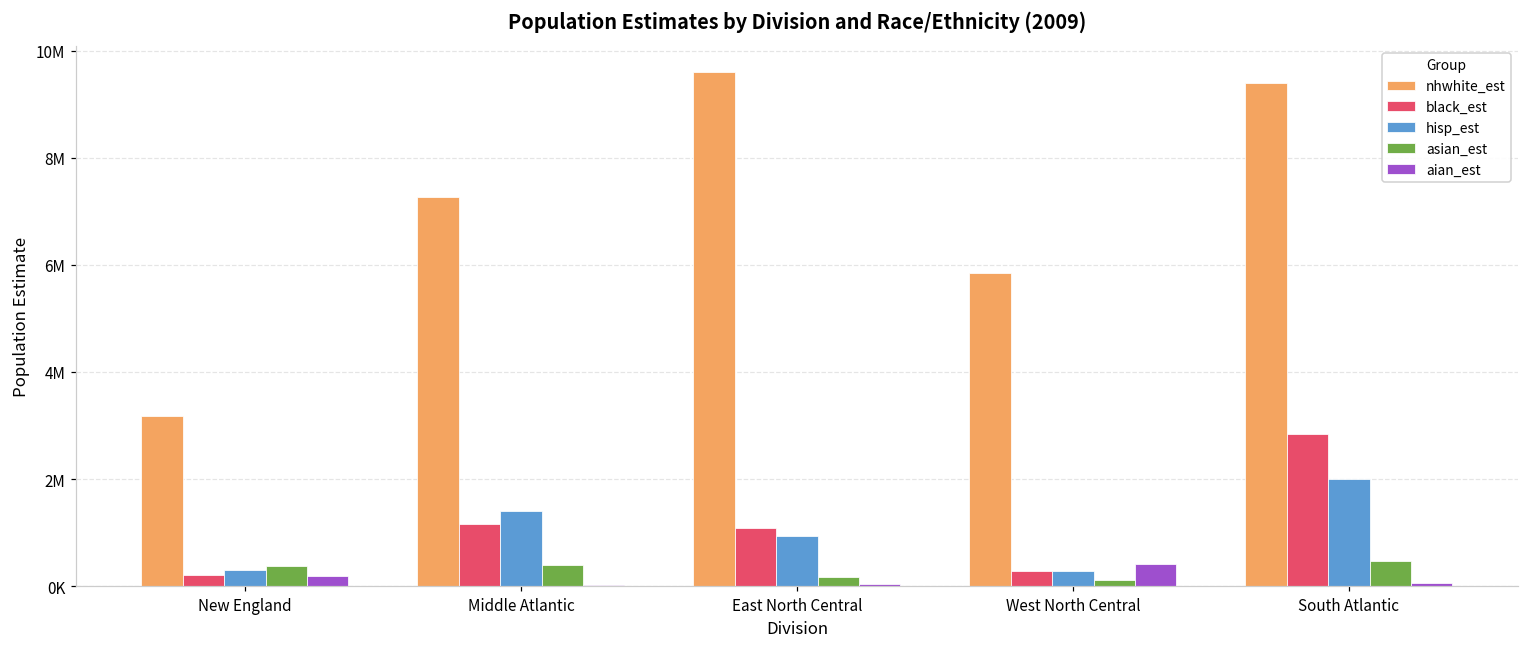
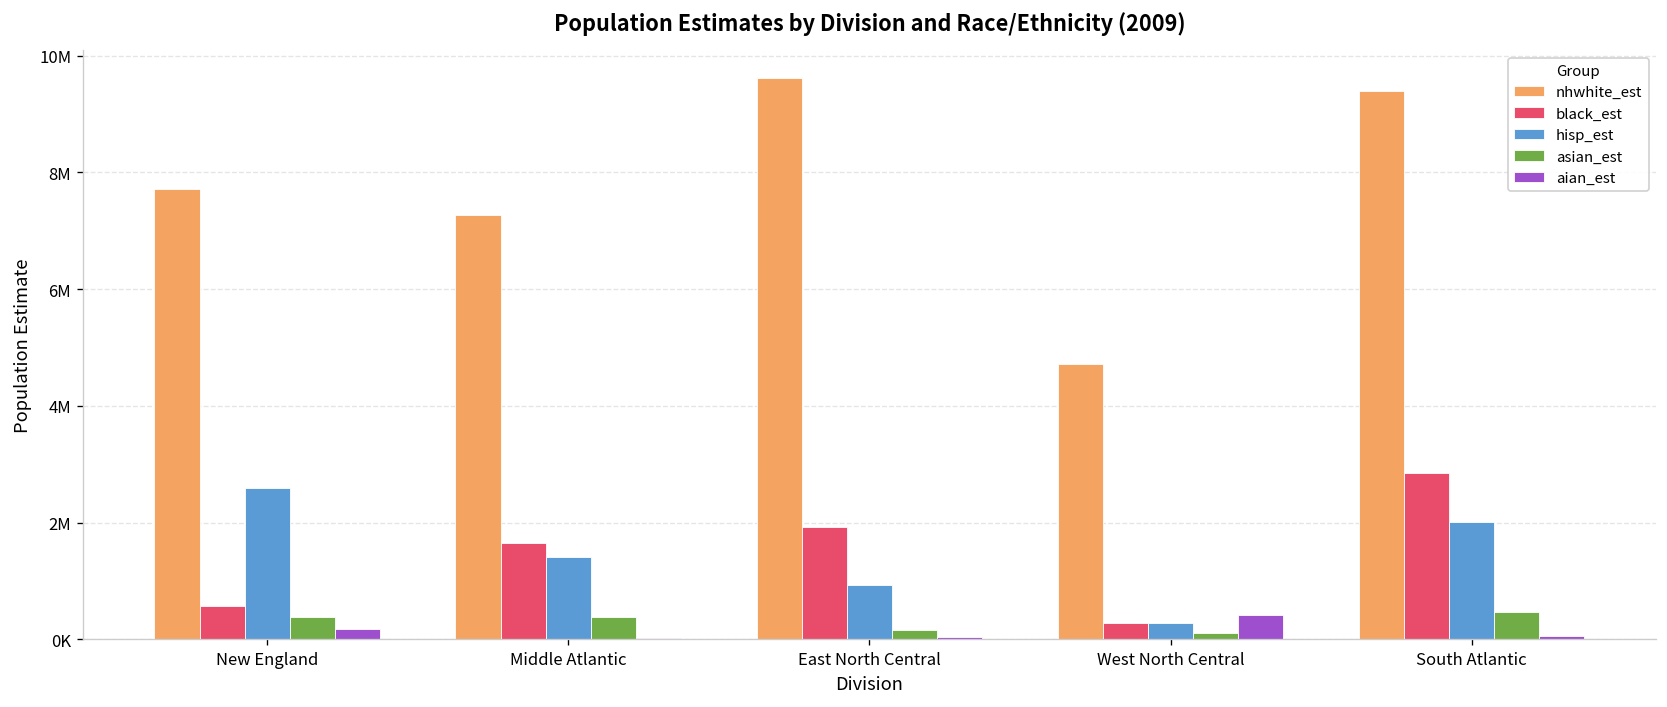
  {
    "nhwhite_est": {
-     "New England": 3200000,
+     "New England": 7700000,
      "Middle Atlantic": 7300000,
      "East North Central": 9600000,
-     "West North Central": 5900000,
+     "West North Central": 4700000,
      "South Atlantic": 9400000
    },
    "black_est": {
-     "New England": 200000,
-     "Middle Atlantic": 1200000,
-     "East North Central": 1100000,
+     "New England": 600000,
+     "Middle Atlantic": 1700000,
+     "East North Central": 1900000,
      "West North Central": 300000,
      "South Atlantic": 2800000
    },
    "hisp_est": {
-     "New England": 300000,
+     "New England": 2600000,
      "Middle Atlantic": 1400000,
      "East North Central": 900000,
      "West North Central": 300000,
      "South Atlantic": 2000000
    },
    "asian_est": {
      "New England": 400000,
      "Middle Atlantic": 400000,
      "East North Central": 200000,
      "West North Central": 100000,
      "South Atlantic": 500000
    },
    "aian_est": {
      "New England": 200000,
      "West North Central": 400000,
      "South Atlantic": 100000
    }
  }
